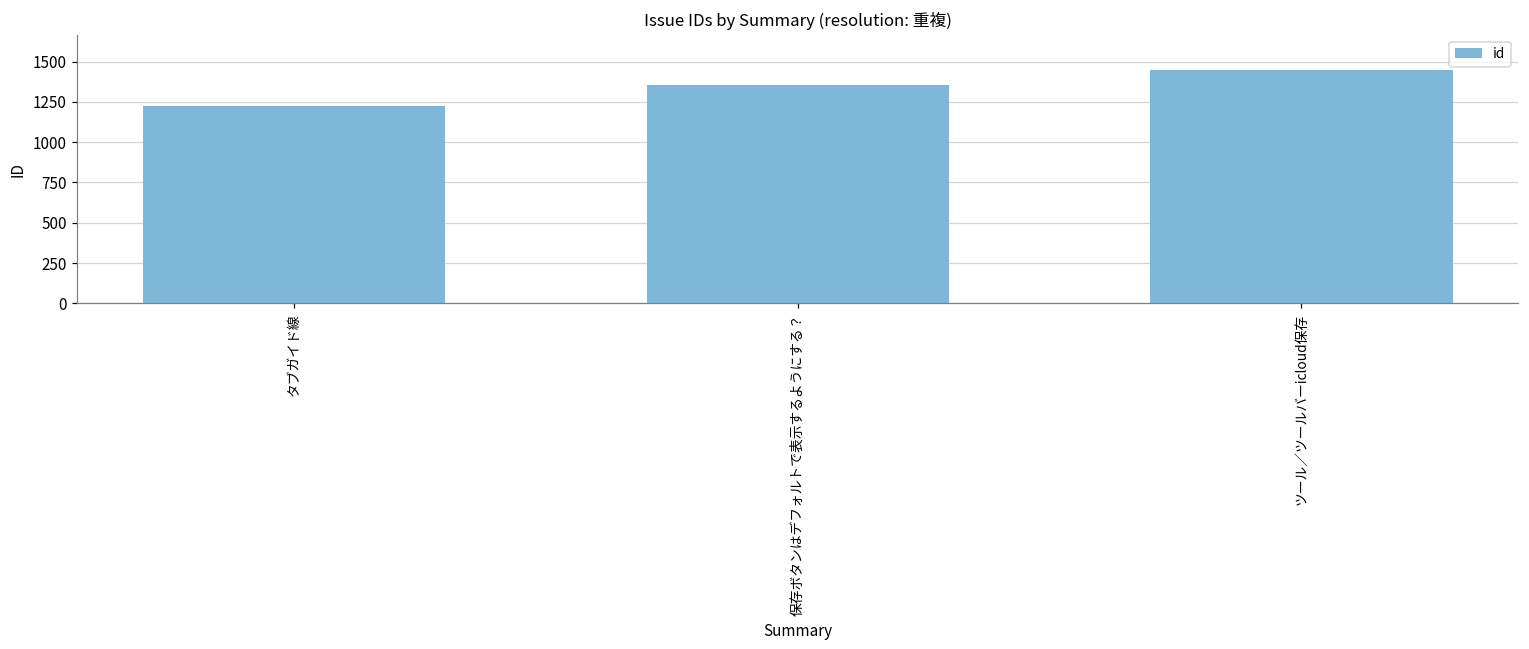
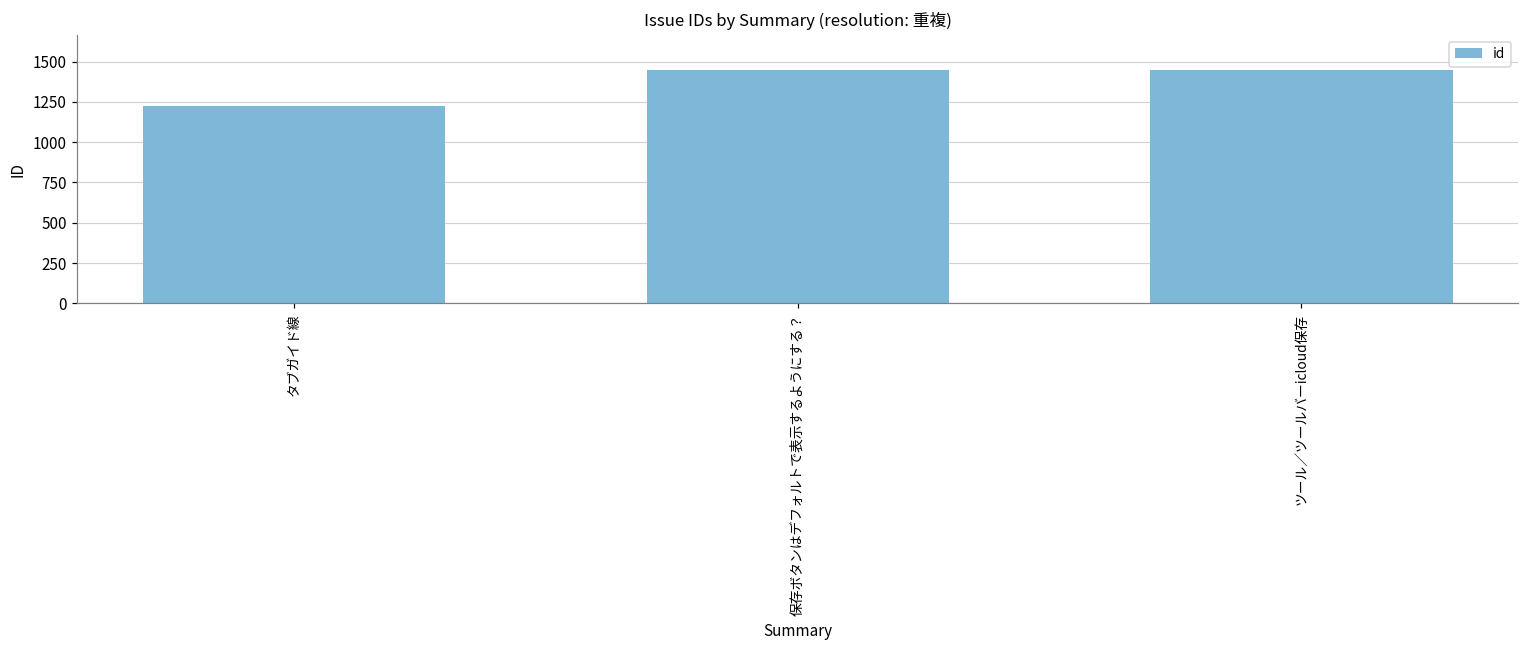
  {
    "タブガイド線": 1220,
-   "保存ボタンはデフォルトで表示するようにする？": 1360,
+   "保存ボタンはデフォルトで表示するようにする？": 1450,
    "ツール／ツールバーicloud保存": 1450
  }
